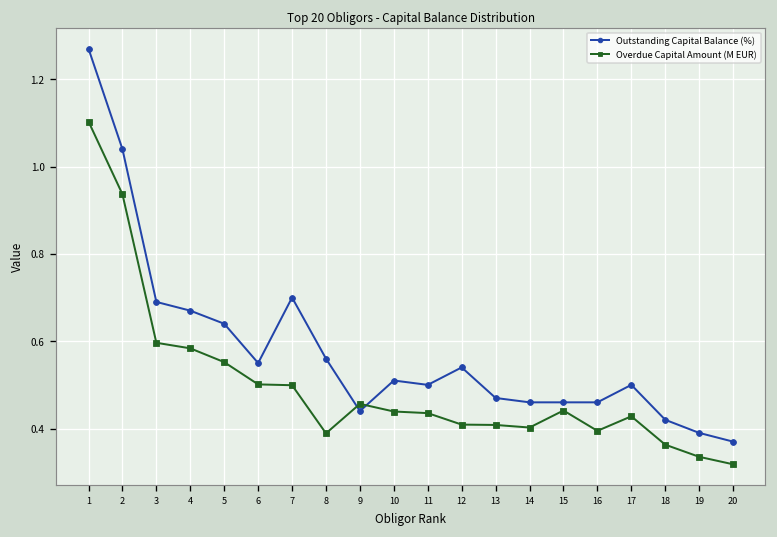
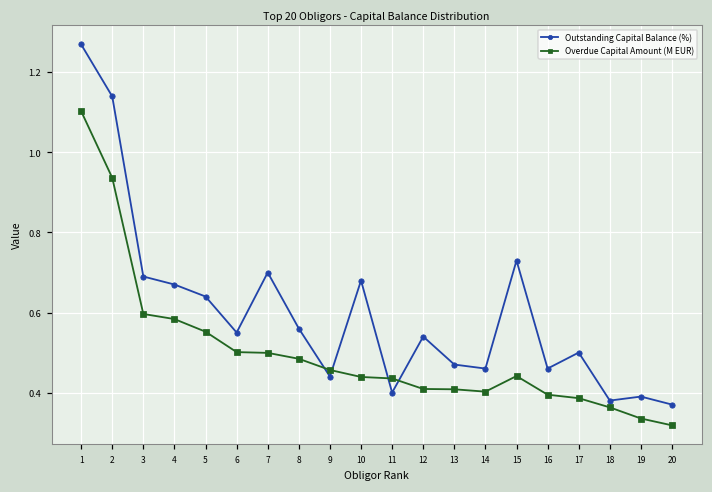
  {
    "Outstanding Capital Balance (%)": {
      "1": 1.27,
-     "2": 1.04,
+     "2": 1.14,
      "3": 0.69,
      "4": 0.67,
      "5": 0.64,
      "6": 0.55,
      "7": 0.70,
      "8": 0.56,
      "9": 0.44,
-     "10": 0.51,
-     "11": 0.5,
+     "10": 0.68,
+     "11": 0.4,
      "12": 0.54,
      "13": 0.47,
      "14": 0.46,
-     "15": 0.46,
+     "15": 0.73,
      "16": 0.46,
      "17": 0.50,
-     "18": 0.42,
+     "18": 0.38,
      "19": 0.39,
      "20": 0.37
    },
    "Overdue Capital Amount (M EUR)": {
      "1": 1.10,
      "2": 0.94,
      "3": 0.60,
      "4": 0.58,
      "5": 0.55,
      "6": 0.50,
      "7": 0.50,
-     "8": 0.39,
+     "8": 0.48,
      "9": 0.46,
      "10": 0.44,
      "11": 0.44,
      "12": 0.41,
      "13": 0.41,
      "14": 0.40,
      "15": 0.44,
      "16": 0.39,
-     "17": 0.43,
+     "17": 0.39,
      "18": 0.36,
      "19": 0.34,
      "20": 0.32
    }
  }
